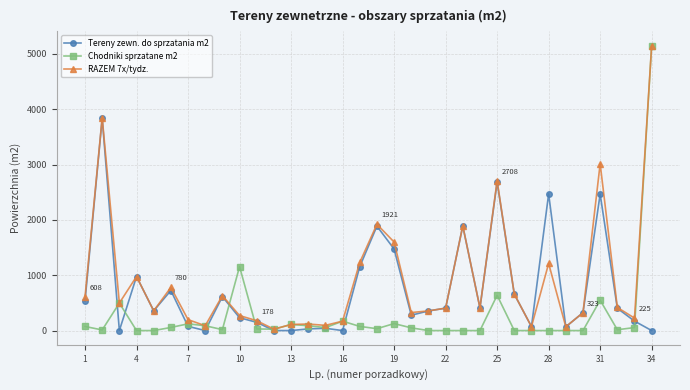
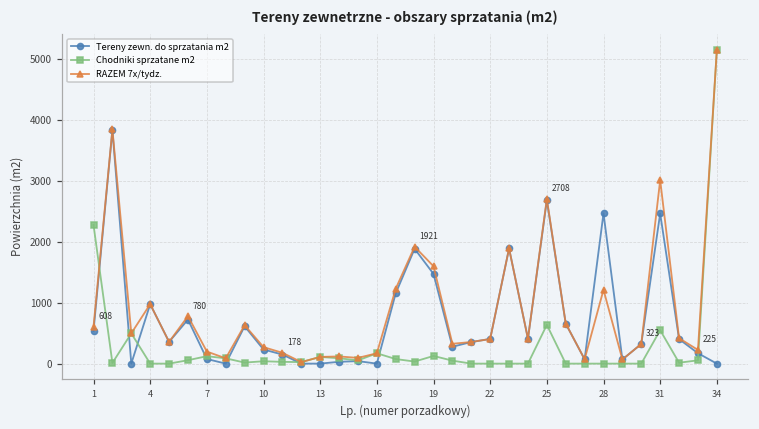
  {
    "Tereny zewn. do sprzatania m2": {
      "1": 500,
      "7": 100,
      "13": 0,
      "16": 0,
      "19": 1500,
      "28": 2500,
      "31": 2500,
      "34": 0
    },
    "Chodniki sprzatane m2": {
-     "1": 100,
+     "1": 2300,
      "4": 0,
      "7": 100,
-     "10": 1200,
+     "10": 0,
      "19": 100,
      "22": 0,
      "25": 600,
      "28": 0
    },
    "RAZEM 7x/tydz.": {
      "1": 608
    }
  }
